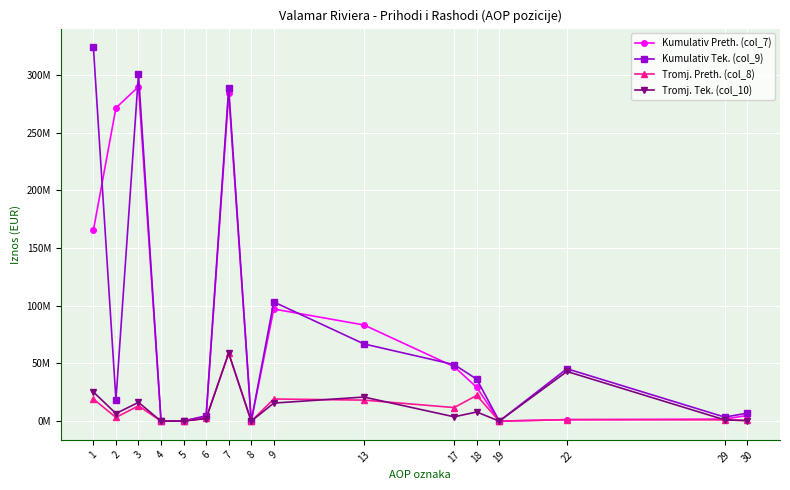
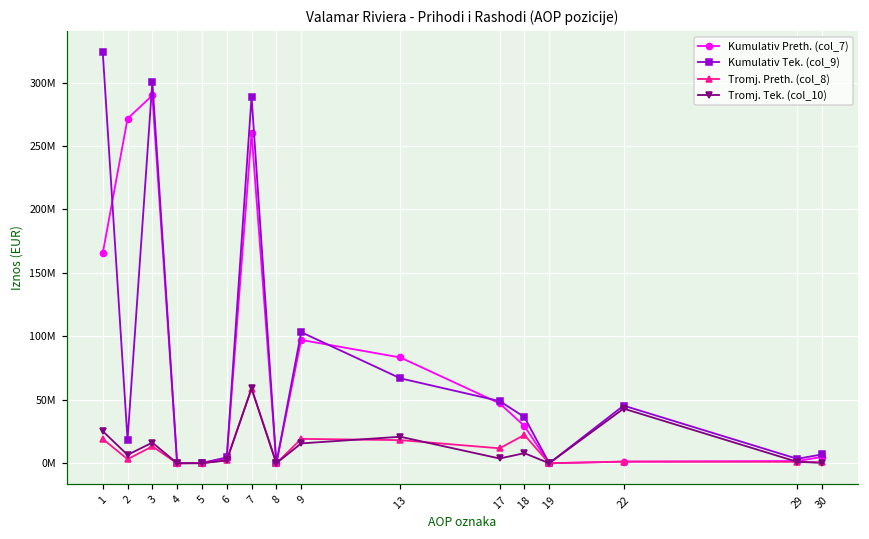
  {
    "Kumulativ Preth. (col_7)": {
      "1": 165000000,
      "2": 272000000,
      "3": 290000000,
-     "7": 284000000,
+     "7": 260000000,
      "9": 97000000,
      "13": 83000000,
      "18": 29000000
    },
    "Kumulativ Tek. (col_9)": {
      "1": 324000000,
      "2": 18000000,
      "3": 301000000,
      "7": 289000000,
      "9": 103000000,
      "13": 67000000,
      "18": 36000000,
      "22": 45000000
    },
    "Tromj. Preth. (col_8)": {
      "1": 19000000,
      "2": 3000000,
      "3": 13000000,
      "9": 19000000,
      "13": 18000000,
      "17": 12000000,
      "18": 22000000
    },
    "Tromj. Tek. (col_10)": {
      "1": 25000000,
      "2": 7000000,
      "3": 16000000,
      "9": 16000000,
      "13": 21000000,
      "17": 4000000,
      "18": 8000000,
      "22": 43000000
    }
  }
